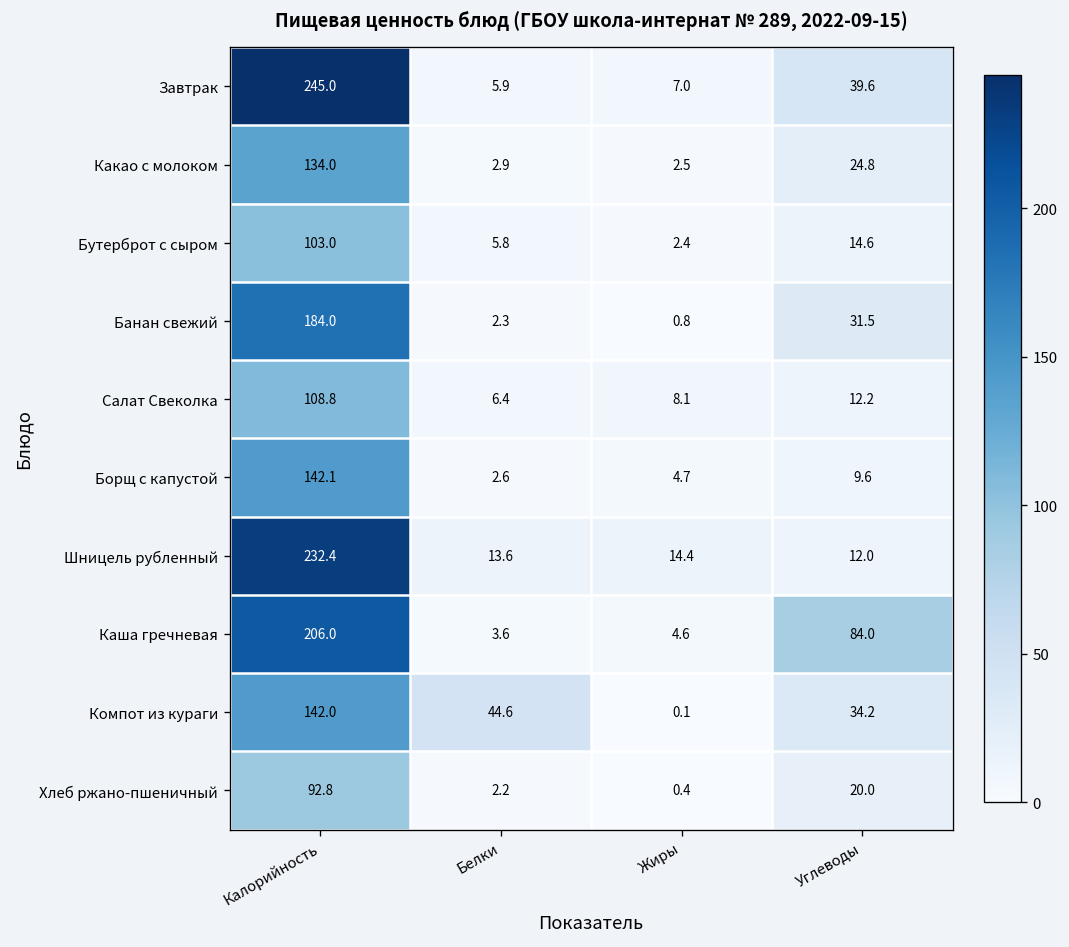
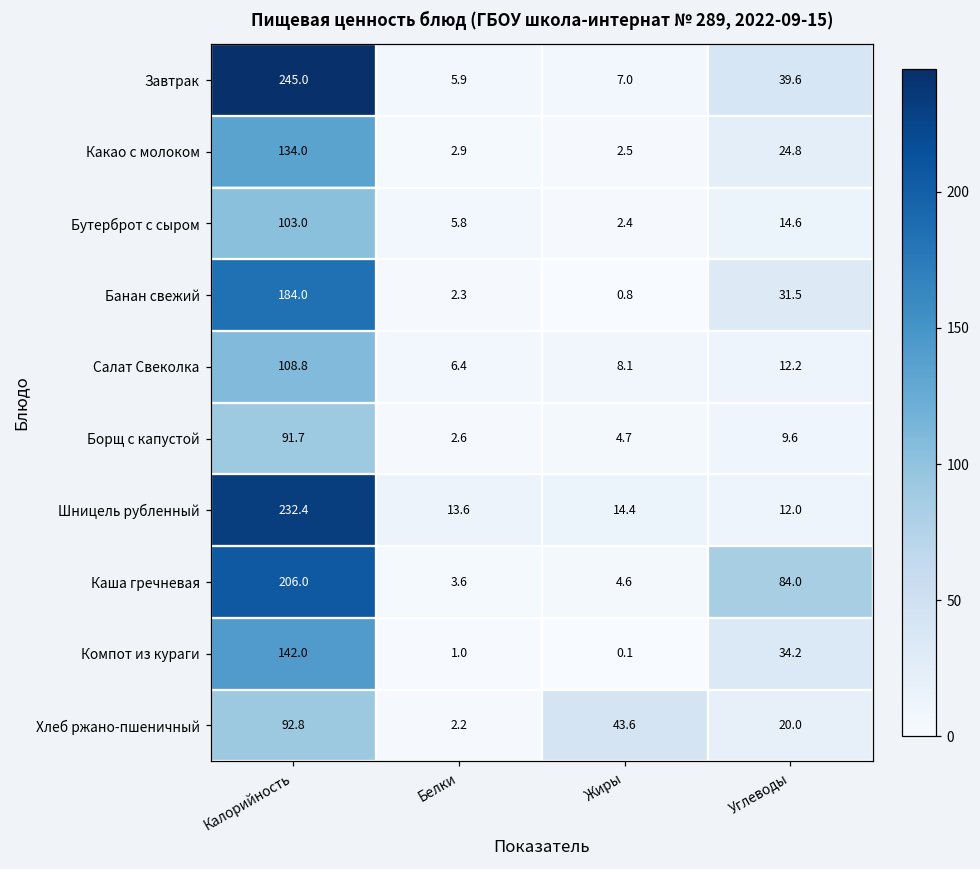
  {
    "Завтрак": {
      "Калорийность": 245.0,
      "Белки": 5.9,
      "Жиры": 7.0,
      "Углеводы": 39.6
    },
    "Какао с молоком": {
      "Калорийность": 134.0,
      "Белки": 2.9,
      "Жиры": 2.5,
      "Углеводы": 24.8
    },
    "Бутерброт с сыром": {
      "Калорийность": 103.0,
      "Белки": 5.8,
      "Жиры": 2.4,
      "Углеводы": 14.6
    },
    "Банан свежий": {
      "Калорийность": 184.0,
      "Белки": 2.3,
      "Жиры": 0.8,
      "Углеводы": 31.5
    },
    "Салат Свеколка": {
      "Калорийность": 108.8,
      "Белки": 6.4,
      "Жиры": 8.1,
      "Углеводы": 12.2
    },
    "Борщ с капустой": {
-     "Калорийность": 142.1,
+     "Калорийность": 91.7,
      "Белки": 2.6,
      "Жиры": 4.7,
      "Углеводы": 9.6
    },
    "Шницель рубленный": {
      "Калорийность": 232.4,
      "Белки": 13.6,
      "Жиры": 14.4,
      "Углеводы": 12.0
    },
    "Каша гречневая": {
      "Калорийность": 206.0,
      "Белки": 3.6,
      "Жиры": 4.6,
      "Углеводы": 84.0
    },
    "Компот из кураги": {
      "Калорийность": 142.0,
-     "Белки": 44.6,
+     "Белки": 1.0,
      "Жиры": 0.1,
      "Углеводы": 34.2
    },
    "Хлеб ржано-пшеничный": {
      "Калорийность": 92.8,
      "Белки": 2.2,
-     "Жиры": 0.4,
+     "Жиры": 43.6,
      "Углеводы": 20.0
    }
  }
